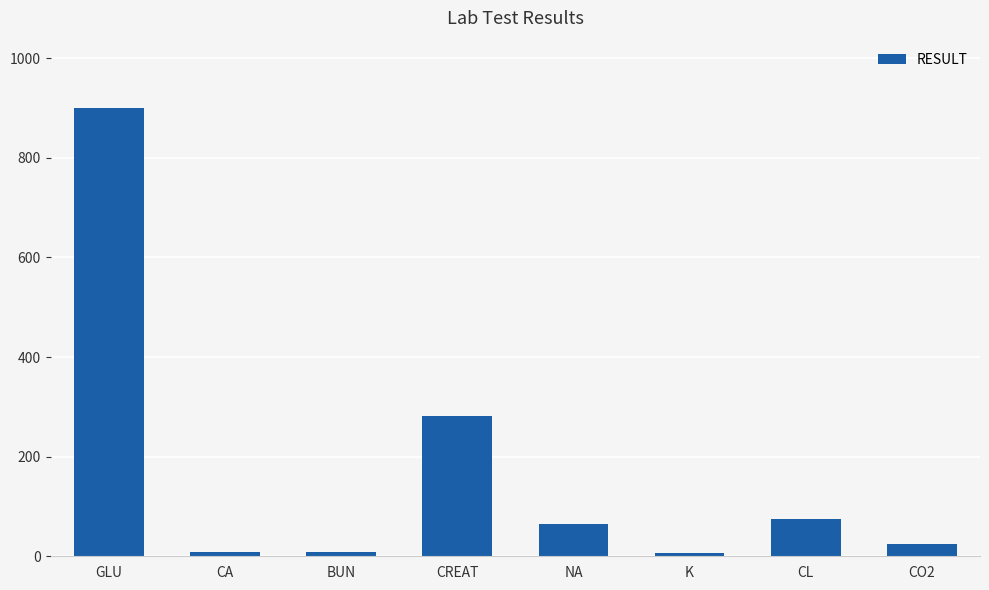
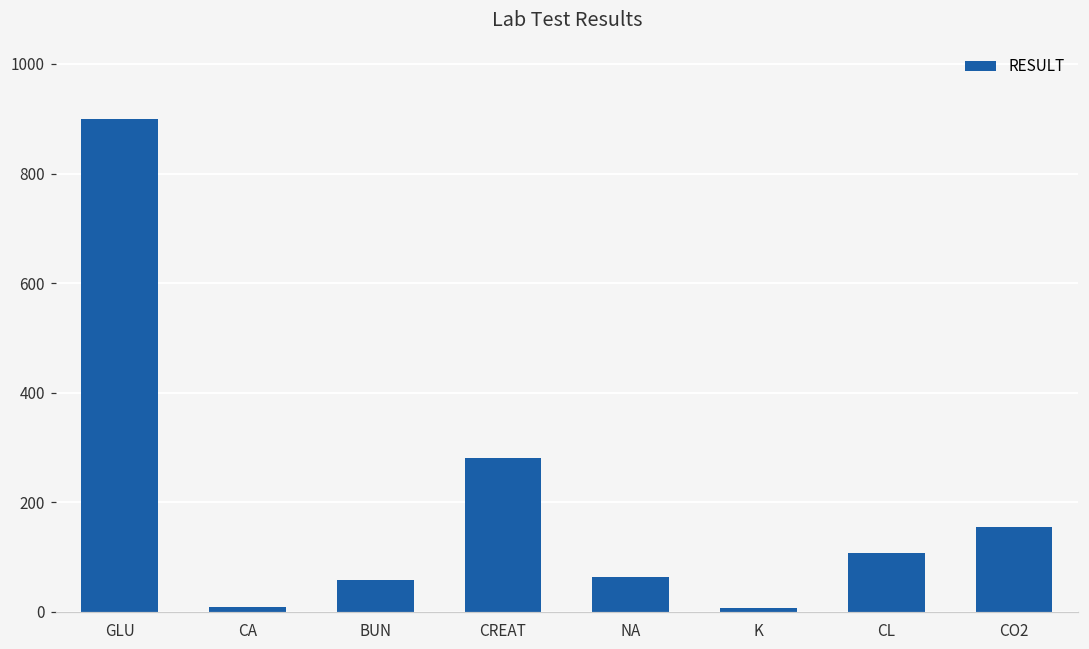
  {
    "GLU": 900,
    "CA": 10,
-   "BUN": 10,
+   "BUN": 60,
    "CREAT": 280,
    "NA": 60,
    "K": 10,
-   "CL": 70,
-   "CO2": 20
+   "CL": 110,
+   "CO2": 160
  }
